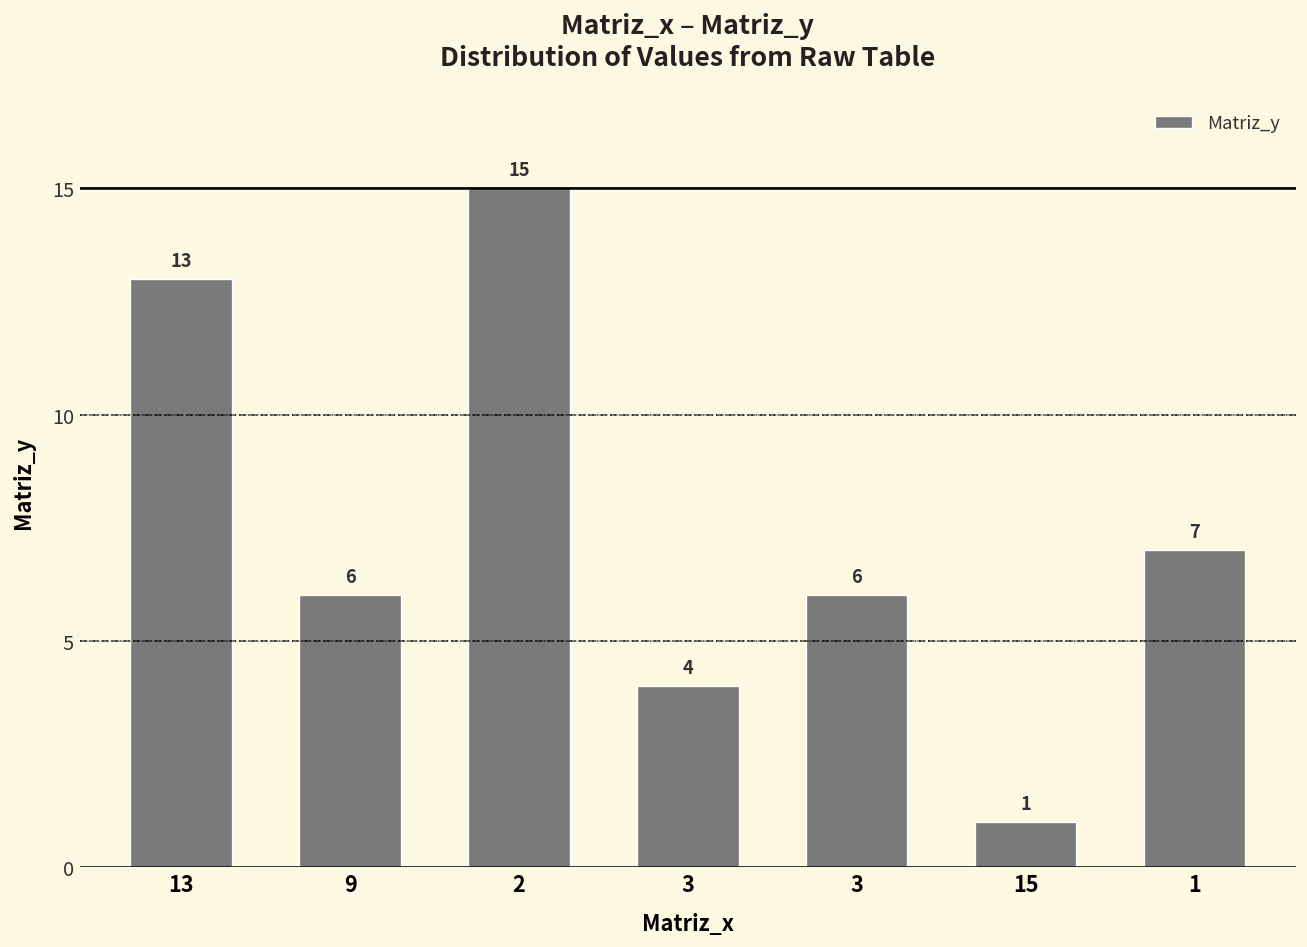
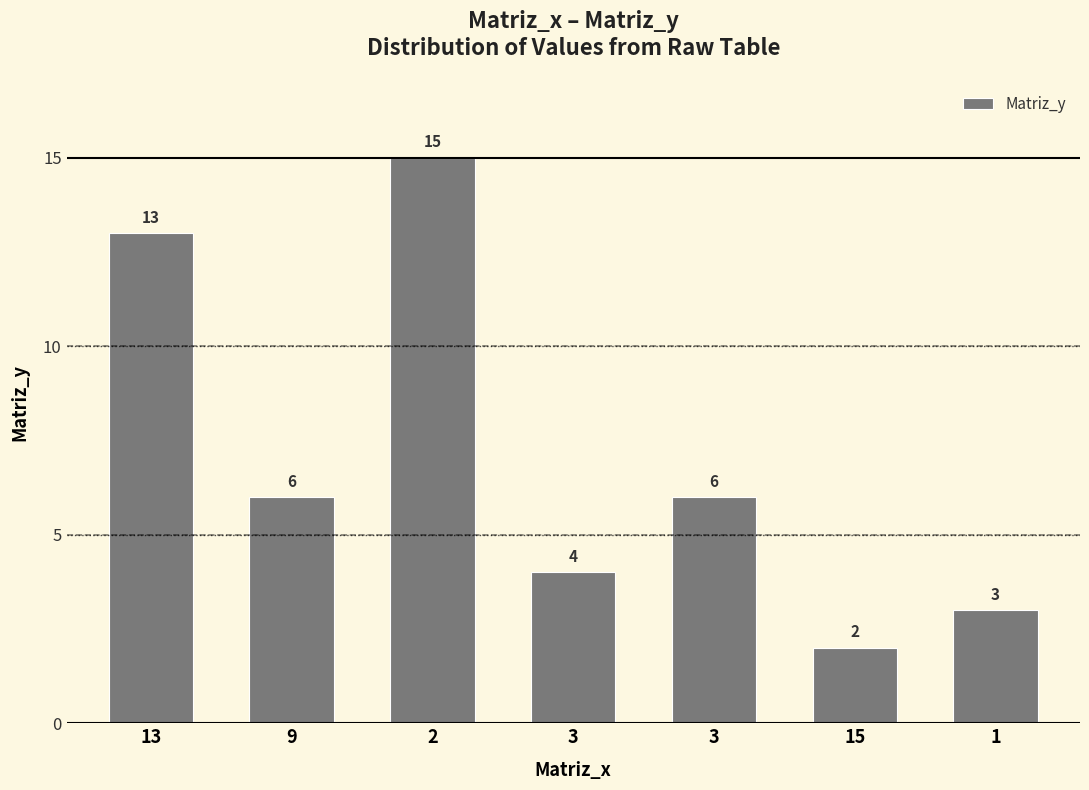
  {
    "13": 13,
    "9": 6,
    "2": 15,
-   "15": 1,
-   "1": 7
+   "15": 2,
+   "1": 3
  }
